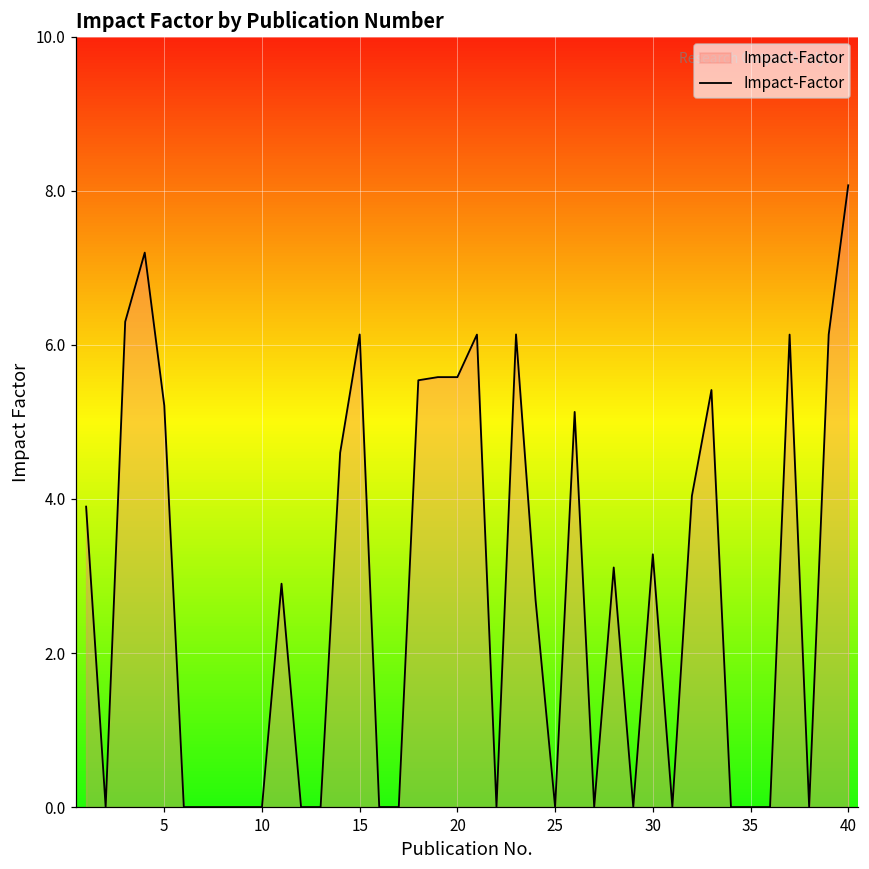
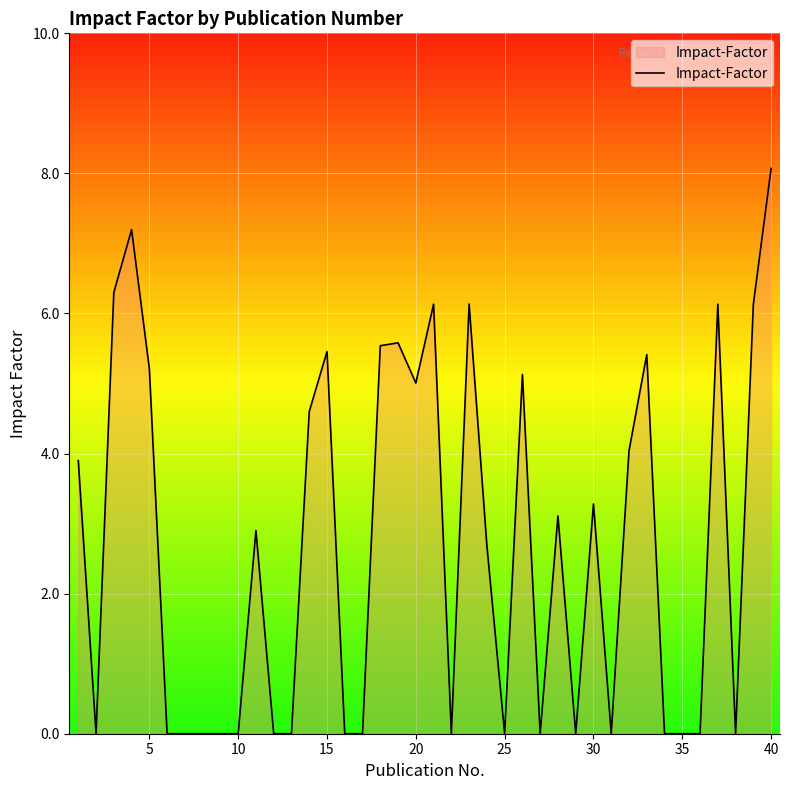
  {
    "5": 5.2,
    "10": 0.0,
-   "15": 6.1,
-   "20": 5.6,
+   "15": 5.5,
+   "20": 5.0,
    "25": 0.0,
    "30": 3.3,
    "35": 0.0,
    "40": 8.1
  }
